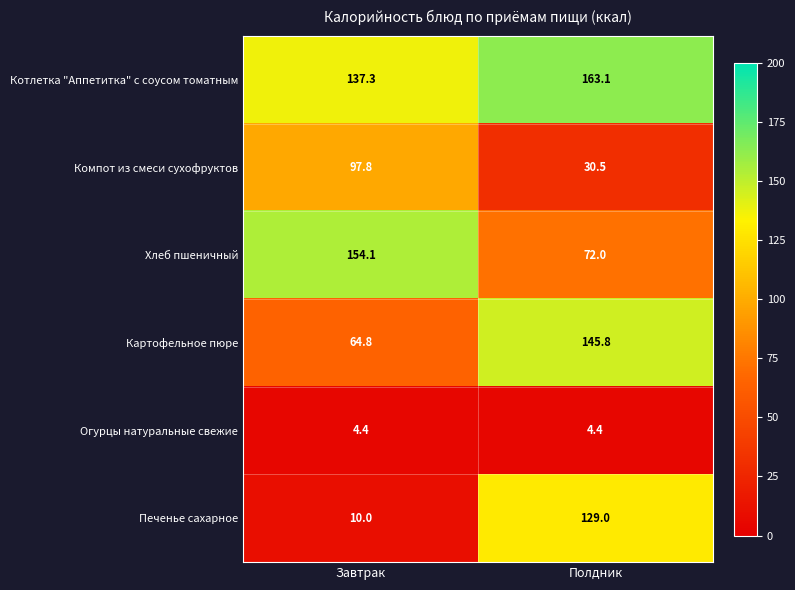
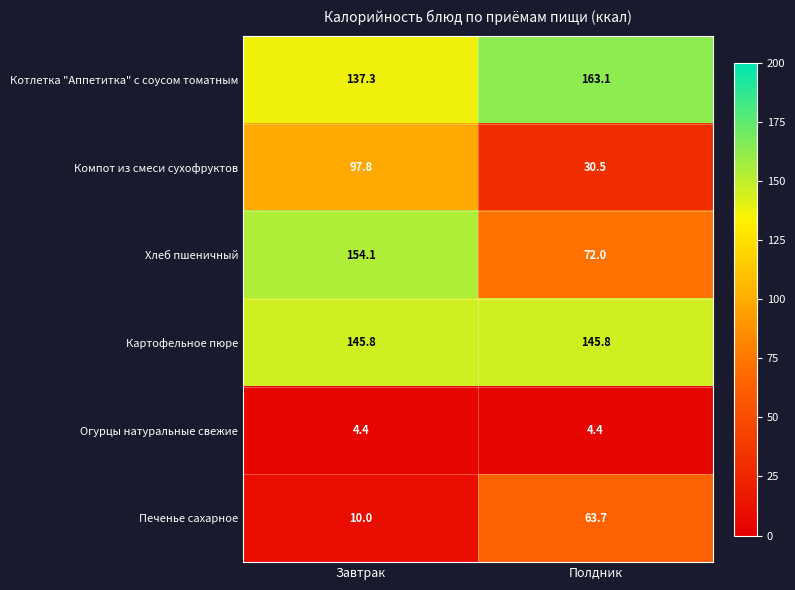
  {
    "Котлетка \"Аппетитка\" с соусом томатным": {
      "Завтрак": 137.3,
      "Полдник": 163.1
    },
    "Компот из смеси сухофруктов": {
      "Завтрак": 97.8,
      "Полдник": 30.5
    },
    "Хлеб пшеничный": {
      "Завтрак": 154.1,
      "Полдник": 72.0
    },
    "Картофельное пюре": {
-     "Завтрак": 64.8,
+     "Завтрак": 145.8,
      "Полдник": 145.8
    },
    "Огурцы натуральные свежие": {
      "Завтрак": 4.4,
      "Полдник": 4.4
    },
    "Печенье сахарное": {
      "Завтрак": 10.0,
-     "Полдник": 129.0
+     "Полдник": 63.7
    }
  }
